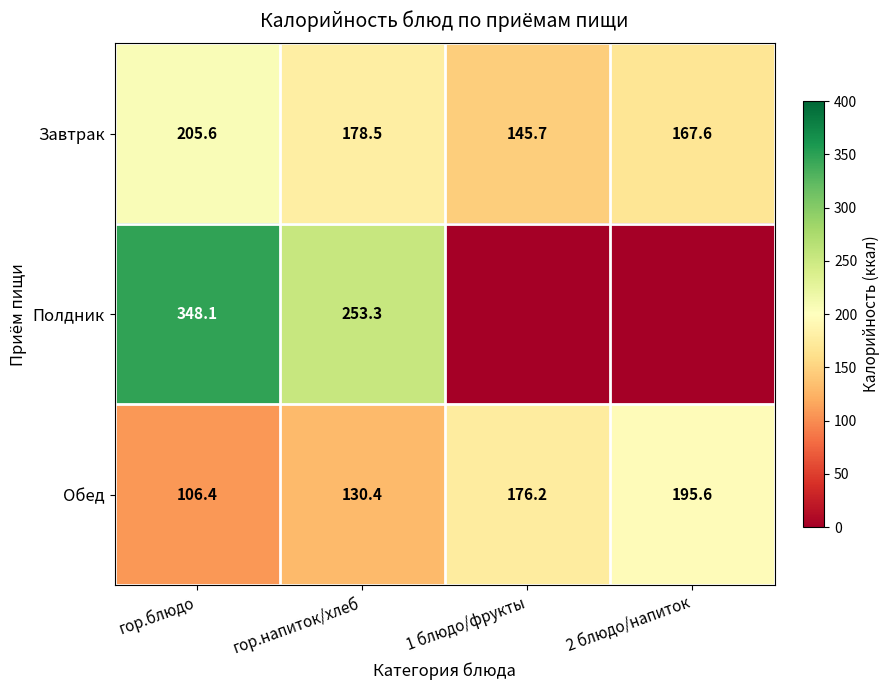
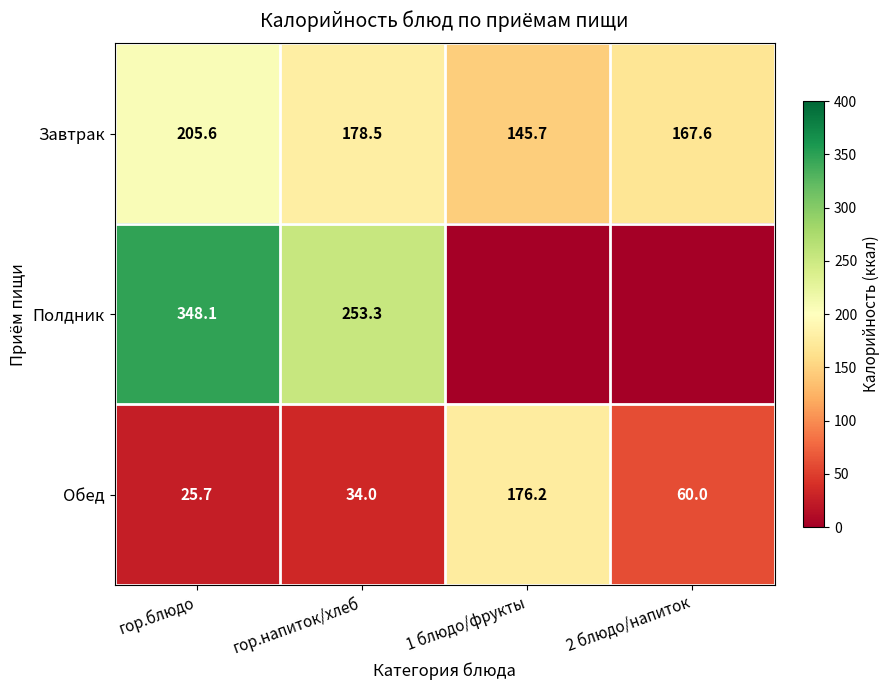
  {
    "Завтрак": {
      "гор.блюдо": 205.6,
      "гор.напиток/хлеб": 178.5,
      "1 блюдо/фрукты": 145.7,
      "2 блюдо/напиток": 167.6
    },
    "Полдник": {
      "гор.блюдо": 348.1,
      "гор.напиток/хлеб": 253.3
    },
    "Обед": {
-     "гор.блюдо": 106.4,
-     "гор.напиток/хлеб": 130.4,
+     "гор.блюдо": 25.7,
+     "гор.напиток/хлеб": 34.0,
      "1 блюдо/фрукты": 176.2,
-     "2 блюдо/напиток": 195.6
+     "2 блюдо/напиток": 60.0
    }
  }
